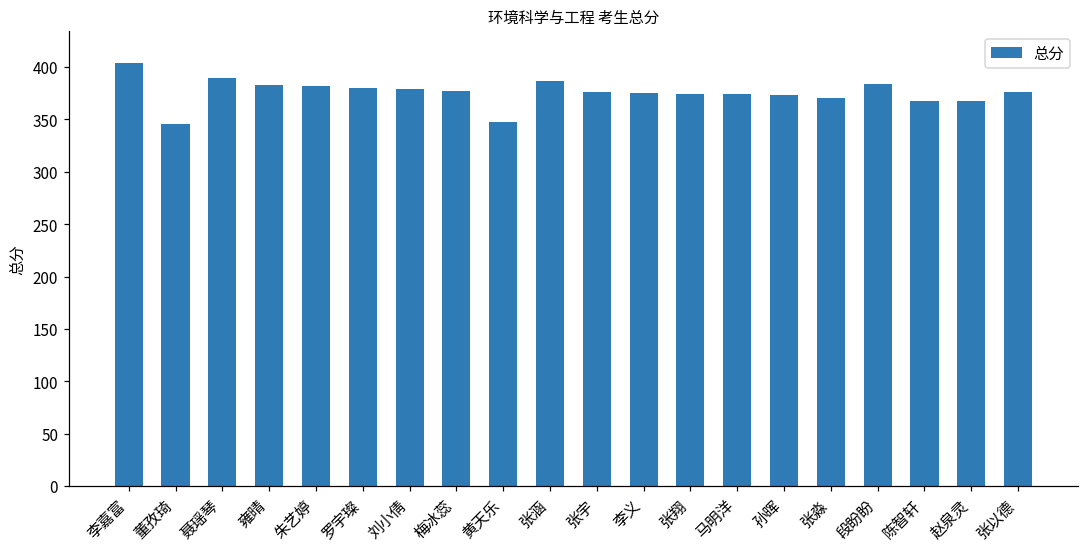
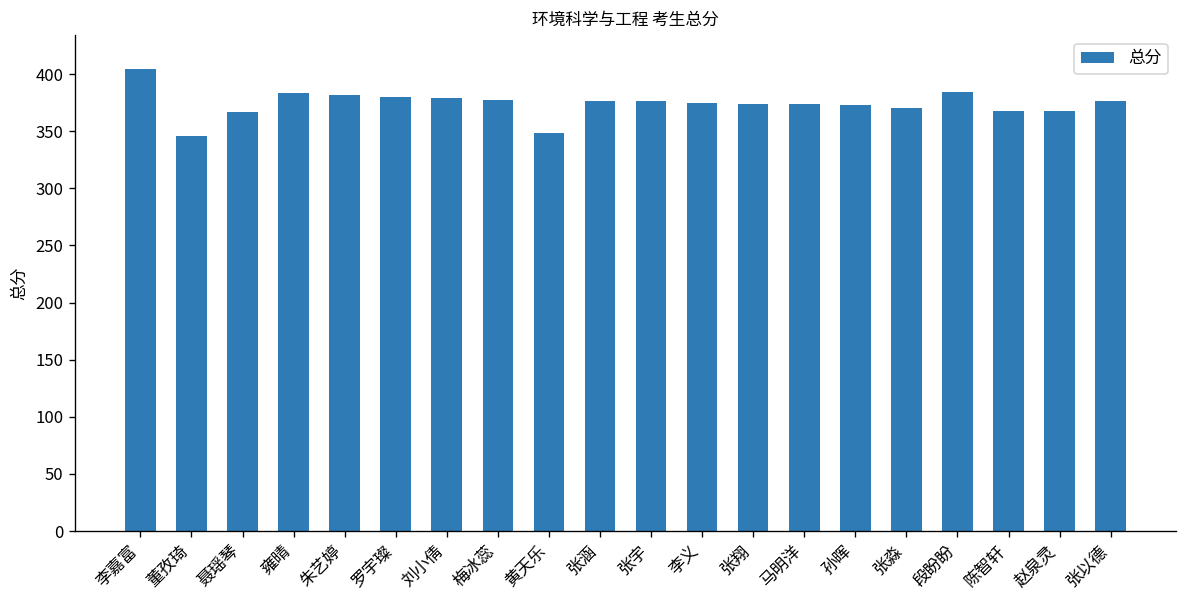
  {
    "李嘉富": 400,
    "董孜琦": 350,
-   "聂瑶琴": 390,
+   "聂瑶琴": 370,
    "雍晴": 380,
    "朱艺婷": 380,
    "罗宇璨": 380,
    "刘小倩": 380,
    "梅冰蕊": 380,
    "黄天乐": 350,
-   "张涵": 390,
+   "张涵": 380,
    "张宇": 380,
    "李义": 380,
    "张翔": 370,
    "马明洋": 370,
    "孙晖": 370,
    "张淼": 370,
    "段盼盼": 380,
    "陈智轩": 370,
    "赵泉灵": 370,
    "张以德": 380
  }
